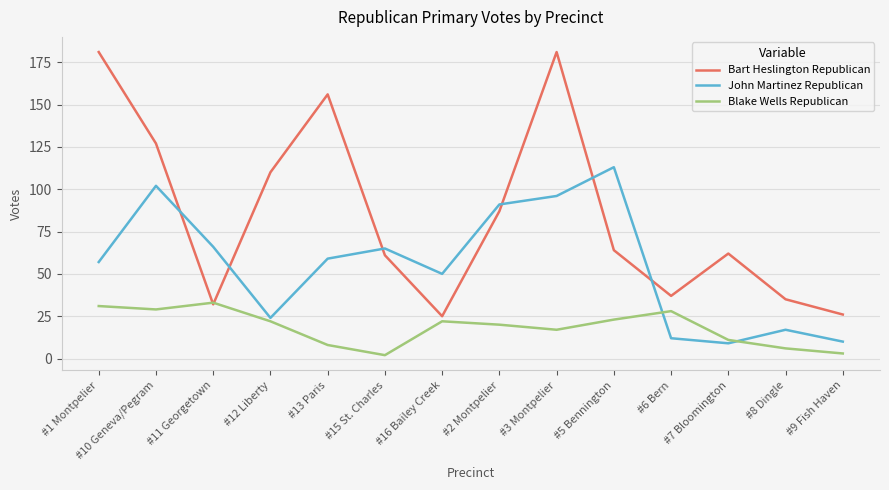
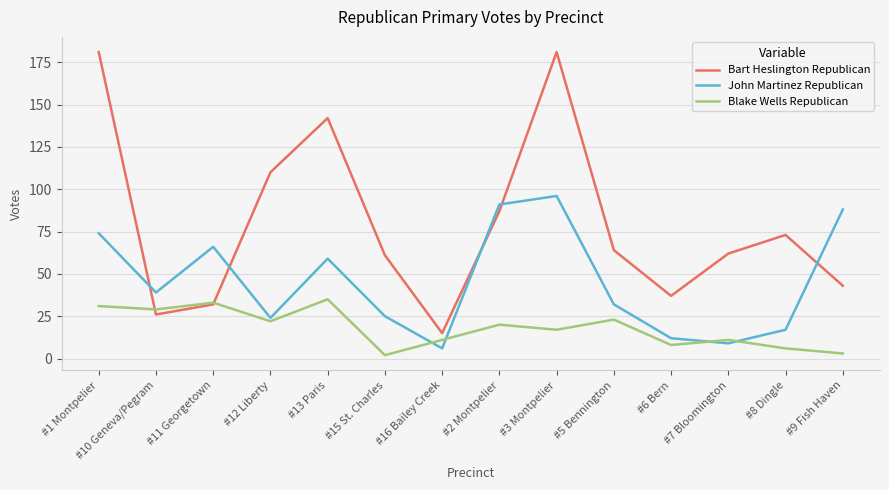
  {
    "Bart Heslington Republican": {
      "#1 Montpelier": 181,
-     "#10 Geneva/Pegram": 127,
+     "#10 Geneva/Pegram": 26,
      "#12 Liberty": 110,
-     "#13 Paris": 156,
+     "#13 Paris": 142,
      "#15 St. Charles": 61,
-     "#16 Bailey Creek": 25,
+     "#16 Bailey Creek": 15,
      "#2 Montpelier": 87,
      "#3 Montpelier": 181,
      "#5 Bennington": 64,
      "#6 Bern": 37,
      "#7 Bloomington": 62,
-     "#8 Dingle": 35,
-     "#9 Fish Haven": 26
+     "#8 Dingle": 73,
+     "#9 Fish Haven": 43
    },
    "John Martinez Republican": {
-     "#1 Montpelier": 57,
-     "#10 Geneva/Pegram": 102,
+     "#1 Montpelier": 74,
+     "#10 Geneva/Pegram": 39,
      "#11 Georgetown": 66,
      "#12 Liberty": 24,
      "#13 Paris": 59,
-     "#15 St. Charles": 65,
-     "#16 Bailey Creek": 50,
+     "#15 St. Charles": 25,
+     "#16 Bailey Creek": 6,
      "#2 Montpelier": 91,
      "#3 Montpelier": 96,
-     "#5 Bennington": 113,
+     "#5 Bennington": 32,
      "#6 Bern": 12,
      "#7 Bloomington": 9,
      "#8 Dingle": 17,
-     "#9 Fish Haven": 10
+     "#9 Fish Haven": 88
    },
    "Blake Wells Republican": {
      "#1 Montpelier": 31,
      "#10 Geneva/Pegram": 29,
      "#12 Liberty": 22,
-     "#13 Paris": 8,
+     "#13 Paris": 35,
      "#15 St. Charles": 2,
-     "#16 Bailey Creek": 22,
+     "#16 Bailey Creek": 11,
      "#2 Montpelier": 20,
      "#3 Montpelier": 17,
      "#5 Bennington": 23,
-     "#6 Bern": 28,
+     "#6 Bern": 8,
      "#7 Bloomington": 11,
      "#8 Dingle": 6,
      "#9 Fish Haven": 3
    }
  }
